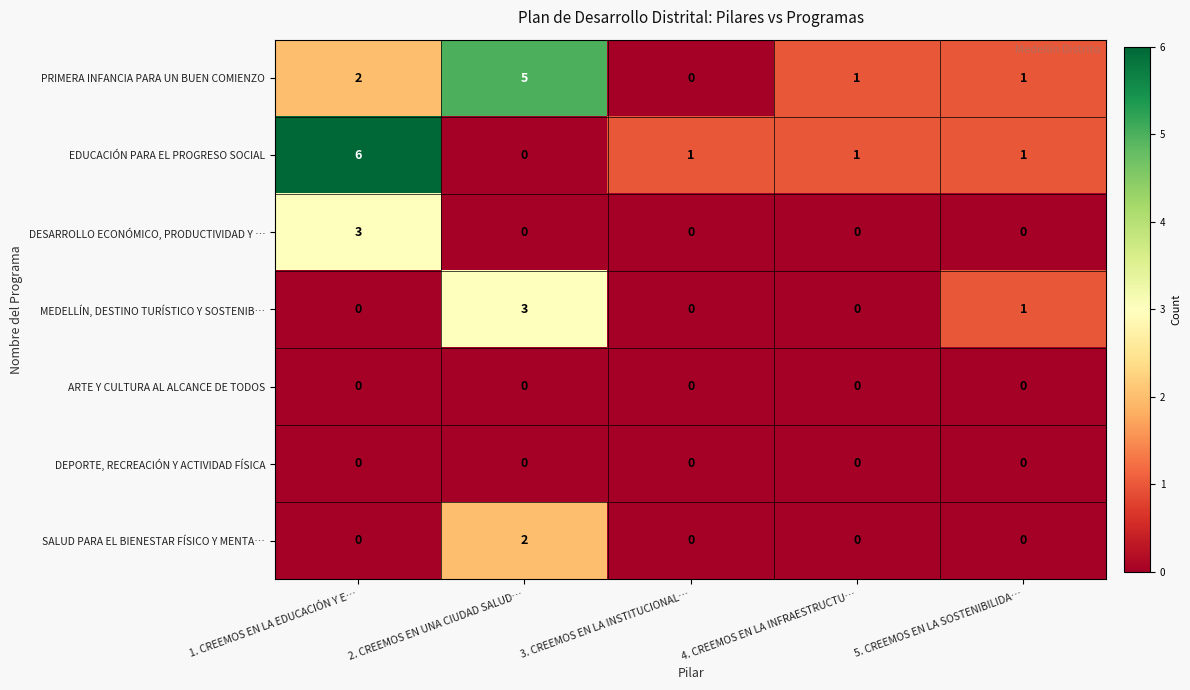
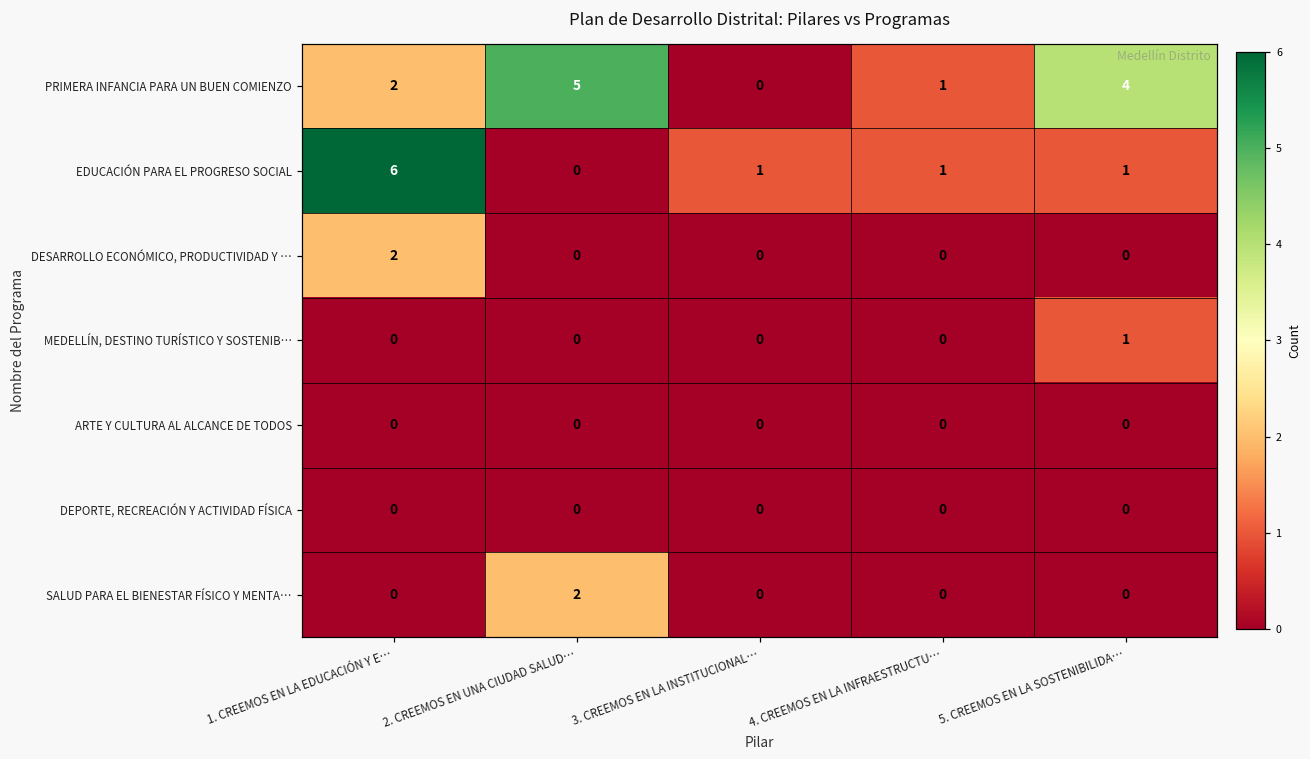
  {
    "PRIMERA INFANCIA PARA UN BUEN COMIENZO": {
      "1. CREEMOS EN LA EDUCACIÓN Y E…": 2,
      "2. CREEMOS EN UNA CIUDAD SALUD…": 5,
      "3. CREEMOS EN LA INSTITUCIONAL…": 0,
      "4. CREEMOS EN LA INFRAESTRUCTU…": 1,
-     "5. CREEMOS EN LA SOSTENIBILIDA…": 1
+     "5. CREEMOS EN LA SOSTENIBILIDA…": 4
    },
    "EDUCACIÓN PARA EL PROGRESO SOCIAL": {
      "1. CREEMOS EN LA EDUCACIÓN Y E…": 6,
      "2. CREEMOS EN UNA CIUDAD SALUD…": 0,
      "3. CREEMOS EN LA INSTITUCIONAL…": 1,
      "4. CREEMOS EN LA INFRAESTRUCTU…": 1,
      "5. CREEMOS EN LA SOSTENIBILIDA…": 1
    },
    "DESARROLLO ECONÓMICO, PRODUCTIVIDAD Y …": {
-     "1. CREEMOS EN LA EDUCACIÓN Y E…": 3,
+     "1. CREEMOS EN LA EDUCACIÓN Y E…": 2,
      "2. CREEMOS EN UNA CIUDAD SALUD…": 0,
      "3. CREEMOS EN LA INSTITUCIONAL…": 0,
      "4. CREEMOS EN LA INFRAESTRUCTU…": 0,
      "5. CREEMOS EN LA SOSTENIBILIDA…": 0
    },
    "MEDELLÍN, DESTINO TURÍSTICO Y SOSTENIB…": {
      "1. CREEMOS EN LA EDUCACIÓN Y E…": 0,
-     "2. CREEMOS EN UNA CIUDAD SALUD…": 3,
+     "2. CREEMOS EN UNA CIUDAD SALUD…": 0,
      "3. CREEMOS EN LA INSTITUCIONAL…": 0,
      "4. CREEMOS EN LA INFRAESTRUCTU…": 0,
      "5. CREEMOS EN LA SOSTENIBILIDA…": 1
    },
    "ARTE Y CULTURA AL ALCANCE DE TODOS": {
      "1. CREEMOS EN LA EDUCACIÓN Y E…": 0,
      "2. CREEMOS EN UNA CIUDAD SALUD…": 0,
      "3. CREEMOS EN LA INSTITUCIONAL…": 0,
      "4. CREEMOS EN LA INFRAESTRUCTU…": 0,
      "5. CREEMOS EN LA SOSTENIBILIDA…": 0
    },
    "DEPORTE, RECREACIÓN Y ACTIVIDAD FÍSICA": {
      "1. CREEMOS EN LA EDUCACIÓN Y E…": 0,
      "2. CREEMOS EN UNA CIUDAD SALUD…": 0,
      "3. CREEMOS EN LA INSTITUCIONAL…": 0,
      "4. CREEMOS EN LA INFRAESTRUCTU…": 0,
      "5. CREEMOS EN LA SOSTENIBILIDA…": 0
    },
    "SALUD PARA EL BIENESTAR FÍSICO Y MENTA…": {
      "1. CREEMOS EN LA EDUCACIÓN Y E…": 0,
      "2. CREEMOS EN UNA CIUDAD SALUD…": 2,
      "3. CREEMOS EN LA INSTITUCIONAL…": 0,
      "4. CREEMOS EN LA INFRAESTRUCTU…": 0,
      "5. CREEMOS EN LA SOSTENIBILIDA…": 0
    }
  }
